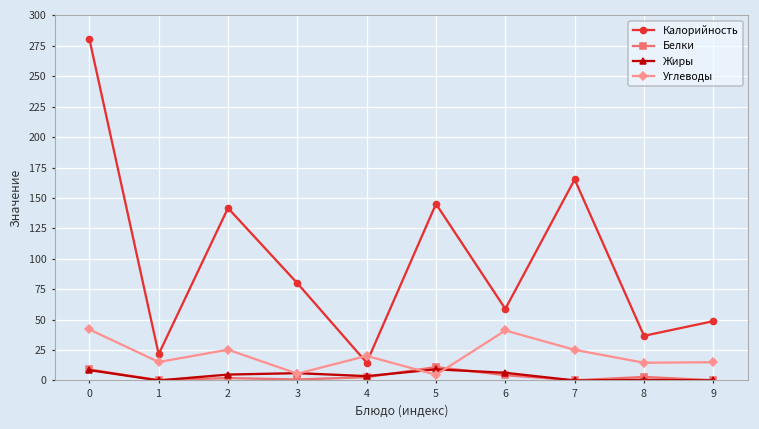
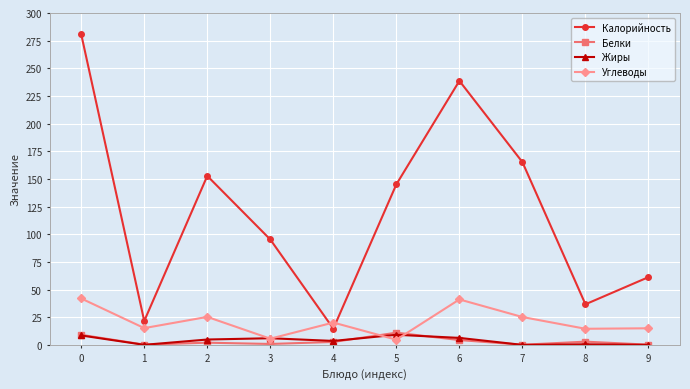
  {
    "Калорийность": {
      "0": 281,
      "1": 22,
-     "2": 142,
-     "3": 80,
+     "2": 153,
+     "3": 95,
      "4": 15,
      "5": 145,
-     "6": 59,
+     "6": 239,
      "7": 165,
      "8": 37,
-     "9": 49
+     "9": 61
    },
    "Жиры": {
      "2": 5,
      "8": 1
    }
  }
